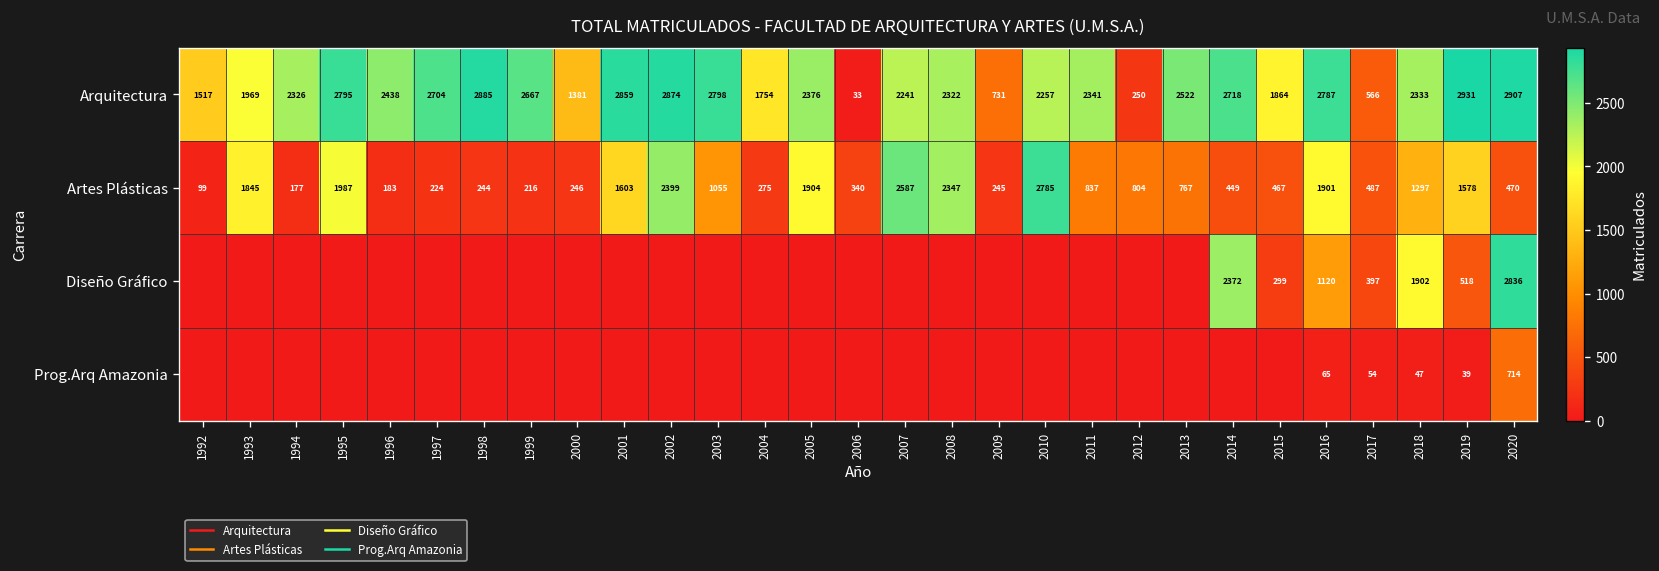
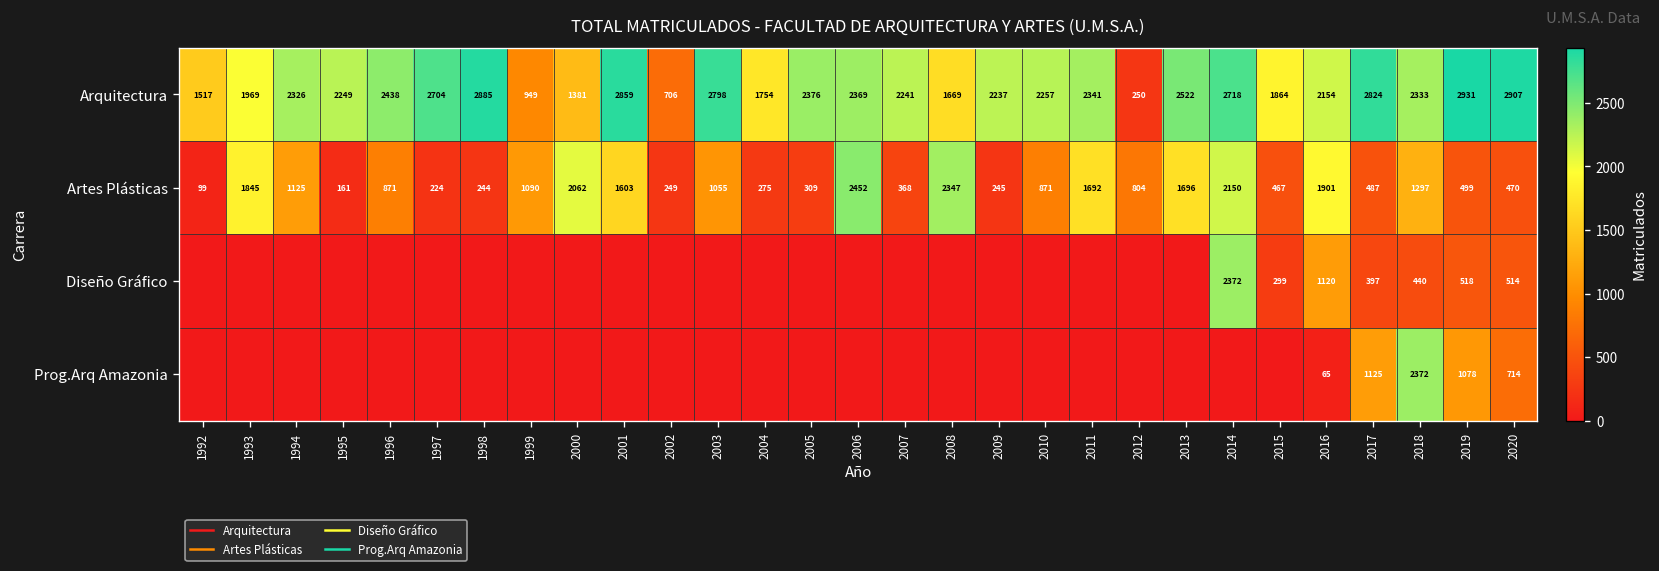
  {
    "Arquitectura": {
      "1992": 1517,
      "1993": 1969,
      "1994": 2326,
-     "1995": 2795,
+     "1995": 2249,
      "1996": 2438,
      "1997": 2704,
      "1998": 2885,
-     "1999": 2667,
+     "1999": 949,
      "2000": 1381,
      "2001": 2859,
-     "2002": 2874,
+     "2002": 706,
      "2003": 2798,
      "2004": 1754,
      "2005": 2376,
-     "2006": 33,
+     "2006": 2369,
      "2007": 2241,
-     "2008": 2322,
-     "2009": 731,
+     "2008": 1669,
+     "2009": 2237,
      "2010": 2257,
      "2011": 2341,
      "2012": 250,
      "2013": 2522,
      "2014": 2718,
      "2015": 1864,
-     "2016": 2787,
-     "2017": 566,
+     "2016": 2154,
+     "2017": 2824,
      "2018": 2333,
      "2019": 2931,
      "2020": 2907
    },
    "Artes Plásticas": {
      "1992": 99,
      "1993": 1845,
-     "1994": 177,
-     "1995": 1987,
-     "1996": 183,
+     "1994": 1125,
+     "1995": 161,
+     "1996": 871,
      "1997": 224,
      "1998": 244,
-     "1999": 216,
-     "2000": 246,
+     "1999": 1090,
+     "2000": 2062,
      "2001": 1603,
-     "2002": 2399,
+     "2002": 249,
      "2003": 1055,
      "2004": 275,
-     "2005": 1904,
-     "2006": 340,
-     "2007": 2587,
+     "2005": 309,
+     "2006": 2452,
+     "2007": 368,
      "2008": 2347,
      "2009": 245,
-     "2010": 2785,
-     "2011": 837,
+     "2010": 871,
+     "2011": 1692,
      "2012": 804,
-     "2013": 767,
-     "2014": 449,
+     "2013": 1696,
+     "2014": 2150,
      "2015": 467,
      "2016": 1901,
      "2017": 487,
      "2018": 1297,
-     "2019": 1578,
+     "2019": 499,
      "2020": 470
    },
    "Diseño Gráfico": {
      "2014": 2372,
      "2015": 299,
      "2016": 1120,
      "2017": 397,
-     "2018": 1902,
+     "2018": 440,
      "2019": 518,
-     "2020": 2836
+     "2020": 514
    },
    "Prog.Arq Amazonia": {
      "2016": 65,
-     "2017": 54,
-     "2018": 47,
-     "2019": 39,
+     "2017": 1125,
+     "2018": 2372,
+     "2019": 1078,
      "2020": 714
    }
  }
